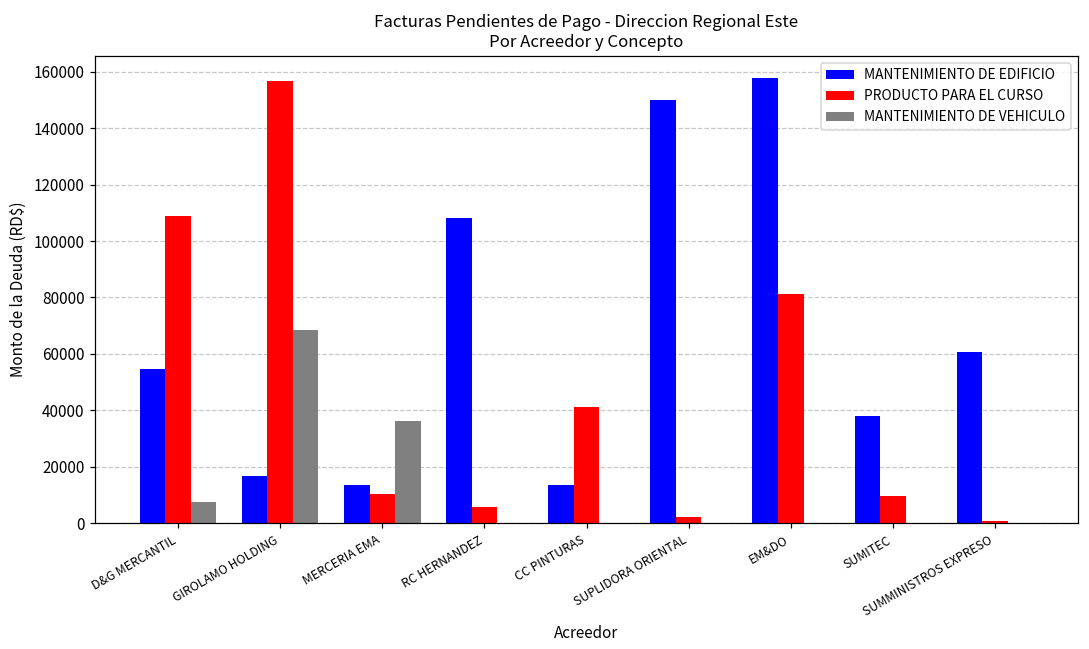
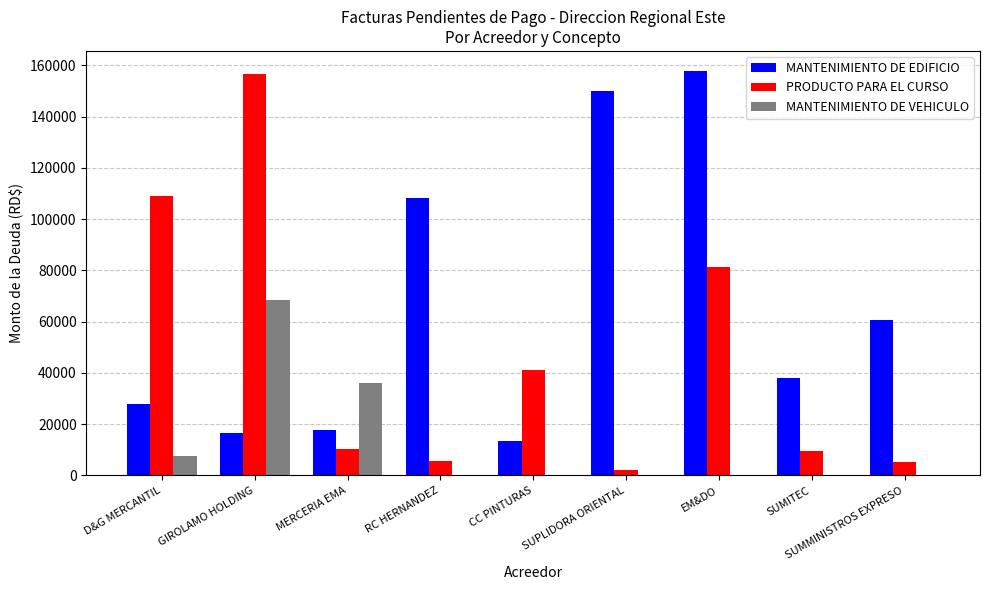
  {
    "MANTENIMIENTO DE EDIFICIO": {
-     "D&G MERCANTIL": 55000,
+     "D&G MERCANTIL": 28000,
      "GIROLAMO HOLDING": 17000,
-     "MERCERIA EMA": 14000,
+     "MERCERIA EMA": 18000,
      "RC HERNANDEZ": 108000,
      "CC PINTURAS": 14000,
      "SUPLIDORA ORIENTAL": 150000,
      "EM&DO": 158000,
      "SUMITEC": 38000,
      "SUMMINISTROS EXPRESO": 61000
    },
    "PRODUCTO PARA EL CURSO": {
      "D&G MERCANTIL": 109000,
      "GIROLAMO HOLDING": 157000,
      "MERCERIA EMA": 10000,
      "RC HERNANDEZ": 6000,
      "CC PINTURAS": 41000,
      "SUPLIDORA ORIENTAL": 2000,
      "EM&DO": 81000,
      "SUMITEC": 10000,
-     "SUMMINISTROS EXPRESO": 1000
+     "SUMMINISTROS EXPRESO": 5000
    },
    "MANTENIMIENTO DE VEHICULO": {
      "D&G MERCANTIL": 8000,
      "GIROLAMO HOLDING": 69000,
      "MERCERIA EMA": 36000,
      "RC HERNANDEZ": 0,
      "CC PINTURAS": 0,
      "SUPLIDORA ORIENTAL": 0,
      "EM&DO": 0,
      "SUMITEC": 0,
      "SUMMINISTROS EXPRESO": 0
    }
  }
